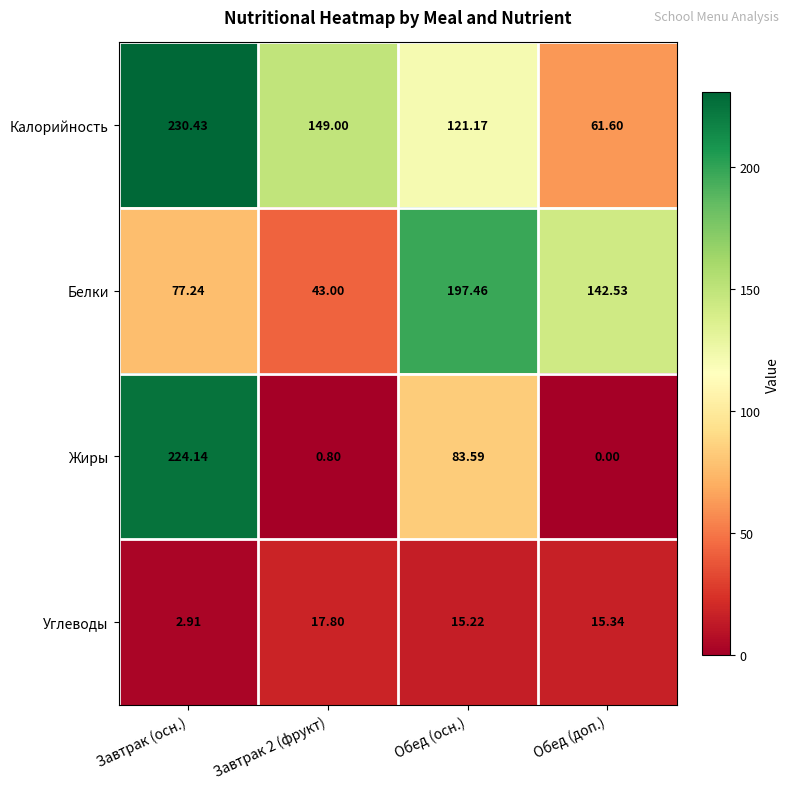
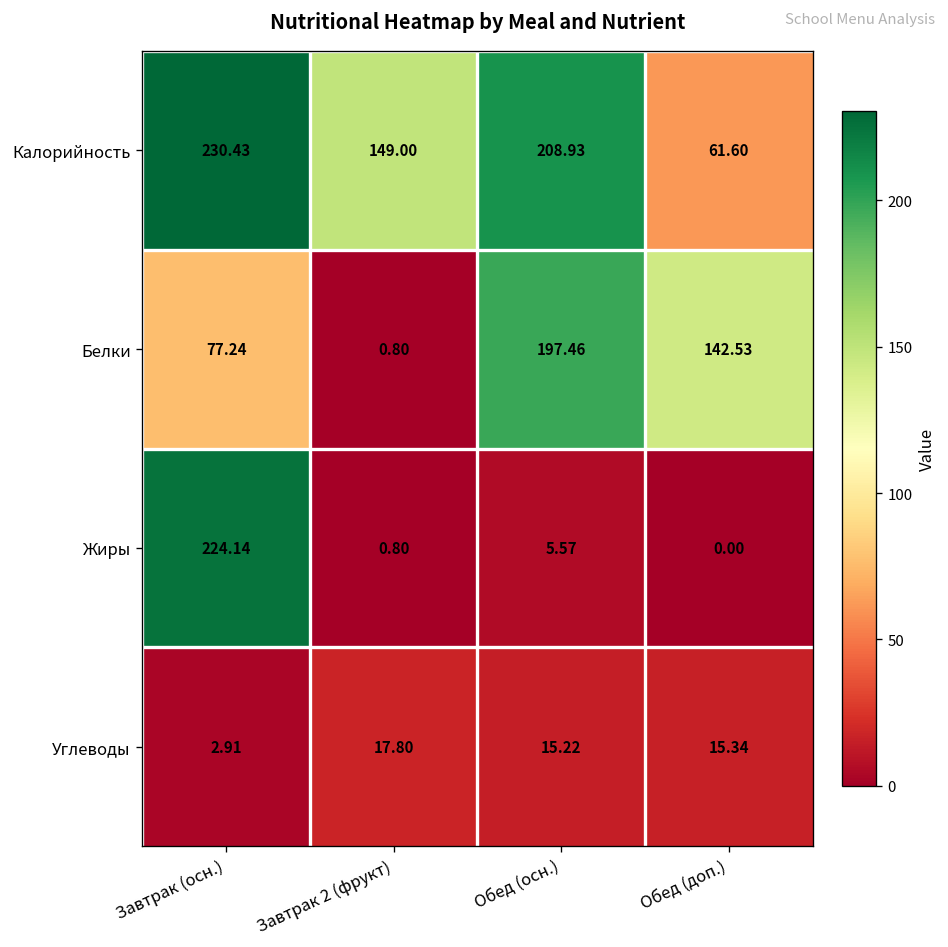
  {
    "Калорийность": {
      "Завтрак (осн.)": 230.43,
      "Завтрак 2 (фрукт)": 149.00,
-     "Обед (осн.)": 121.17,
+     "Обед (осн.)": 208.93,
      "Обед (доп.)": 61.60
    },
    "Белки": {
      "Завтрак (осн.)": 77.24,
-     "Завтрак 2 (фрукт)": 43.00,
+     "Завтрак 2 (фрукт)": 0.80,
      "Обед (осн.)": 197.46,
      "Обед (доп.)": 142.53
    },
    "Жиры": {
      "Завтрак (осн.)": 224.14,
      "Завтрак 2 (фрукт)": 0.80,
-     "Обед (осн.)": 83.59,
+     "Обед (осн.)": 5.57,
      "Обед (доп.)": 0.00
    },
    "Углеводы": {
      "Завтрак (осн.)": 2.91,
      "Завтрак 2 (фрукт)": 17.80,
      "Обед (осн.)": 15.22,
      "Обед (доп.)": 15.34
    }
  }
